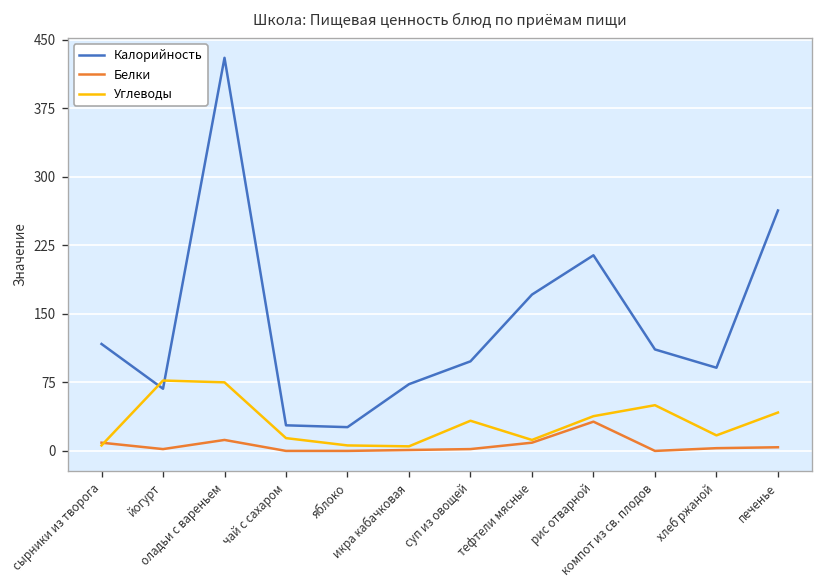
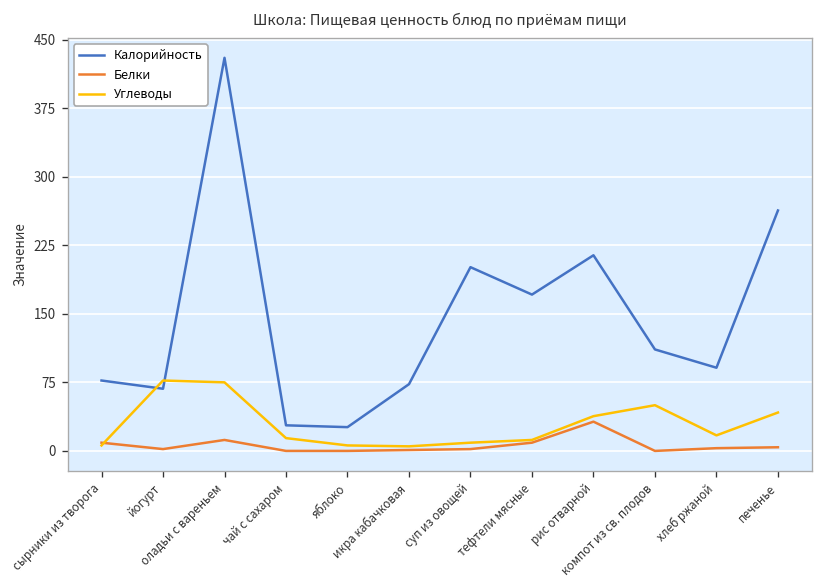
  {
    "Калорийность": {
-     "сырники из творога": 120,
+     "сырники из творога": 80,
      "йогурт": 70,
      "оладьи с вареньем": 430,
      "чай с сахаром": 30,
      "яблоко": 30,
      "икра кабачковая": 70,
-     "суп из овощей": 100,
+     "суп из овощей": 200,
      "тефтели мясные": 170,
      "рис отварной": 210,
      "компот из св. плодов": 110,
      "хлеб ржаной": 90,
      "печенье": 260
    },
    "Белки": {
      "йогурт": 0,
      "оладьи с вареньем": 10,
      "чай с сахаром": 0,
      "яблоко": 0,
      "икра кабачковая": 0,
      "суп из овощей": 0,
      "рис отварной": 30,
      "компот из св. плодов": 0,
      "хлеб ржаной": 0,
      "печенье": 0
    },
    "Углеводы": {
      "йогурт": 80,
      "оладьи с вареньем": 80,
      "чай с сахаром": 10,
      "яблоко": 10,
      "икра кабачковая": 10,
-     "суп из овощей": 30,
+     "суп из овощей": 10,
      "рис отварной": 40,
      "компот из св. плодов": 50,
      "хлеб ржаной": 20,
      "печенье": 40
    }
  }
